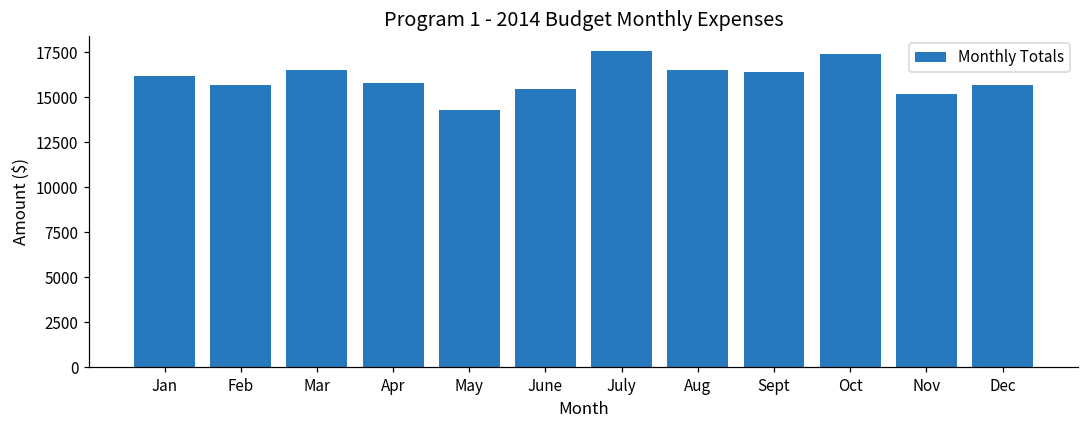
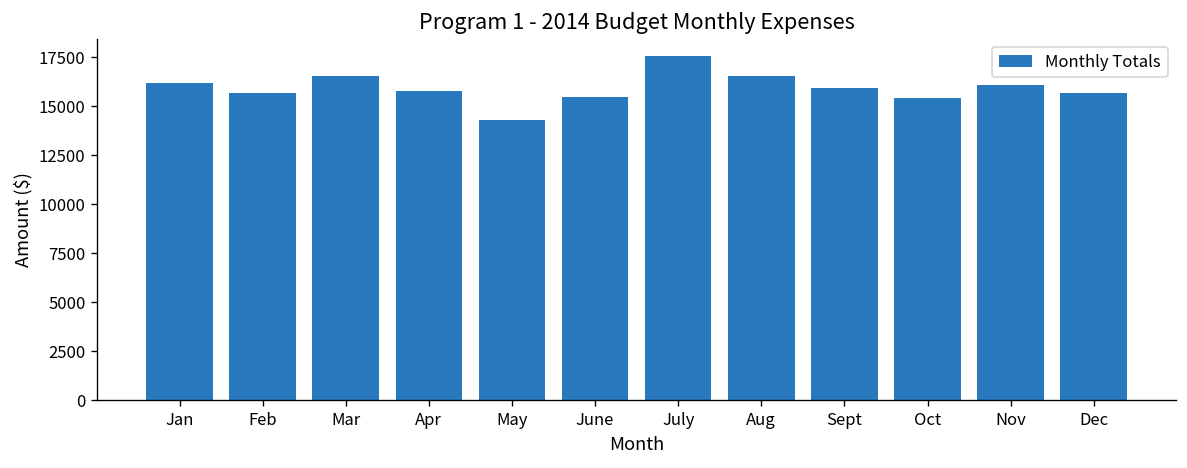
  {
    "Jan": 16200,
    "Feb": 15700,
    "Mar": 16500,
    "Apr": 15800,
    "May": 14300,
    "June": 15500,
    "July": 17600,
    "Aug": 16500,
-   "Sept": 16400,
-   "Oct": 17400,
-   "Nov": 15200,
+   "Sept": 15900,
+   "Oct": 15400,
+   "Nov": 16100,
    "Dec": 15700
  }
